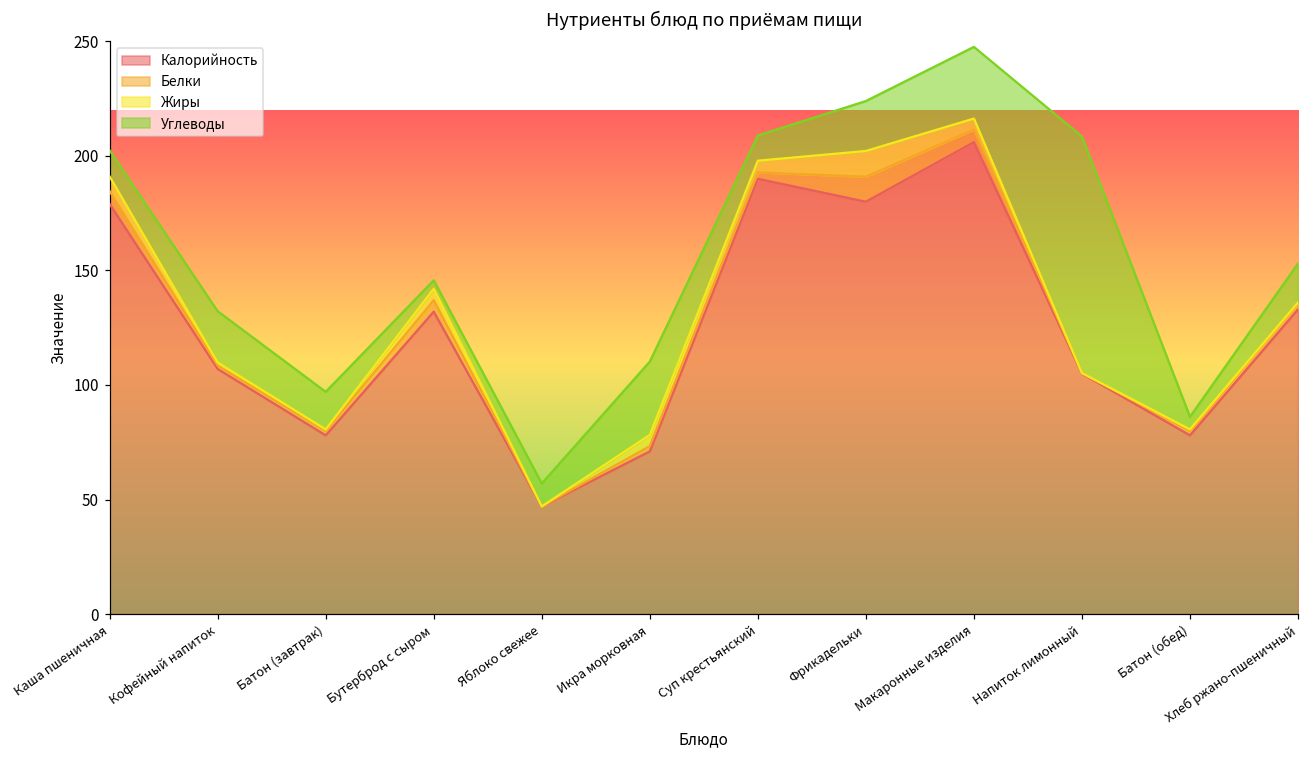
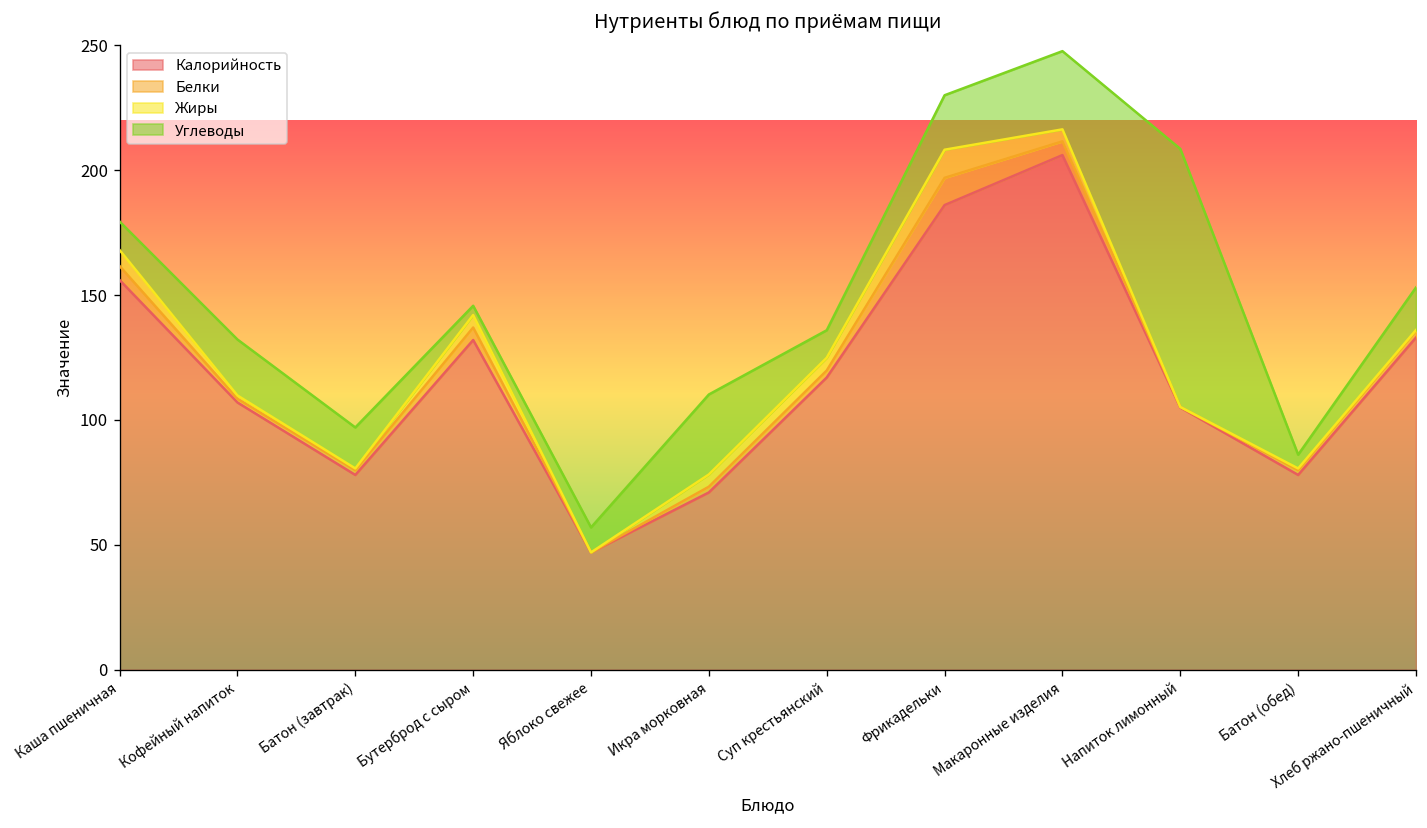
  {
    "Калорийность": {
-     "Каша пшеничная": 179,
+     "Каша пшеничная": 156,
      "Кофейный напиток": 107,
      "Батон (завтрак)": 78,
      "Бутерброд с сыром": 132,
      "Икра морковная": 71,
-     "Суп крестьянский": 190,
-     "Фрикадельки": 180,
+     "Суп крестьянский": 117,
+     "Фрикадельки": 186,
      "Макаронные изделия": 206,
      "Батон (обед)": 78,
      "Хлеб ржано-пшеничный": 133
    },
    "Углеводы": {
      "Каша пшеничная": 11,
      "Кофейный напиток": 22,
      "Батон (завтрак)": 16,
      "Бутерброд с сыром": 4,
      "Яблоко свежее": 10,
      "Икра морковная": 32,
      "Суп крестьянский": 11,
      "Фрикадельки": 22,
      "Макаронные изделия": 31,
      "Напиток лимонный": 103,
      "Батон (обед)": 6,
      "Хлеб ржано-пшеничный": 17
    }
  }
